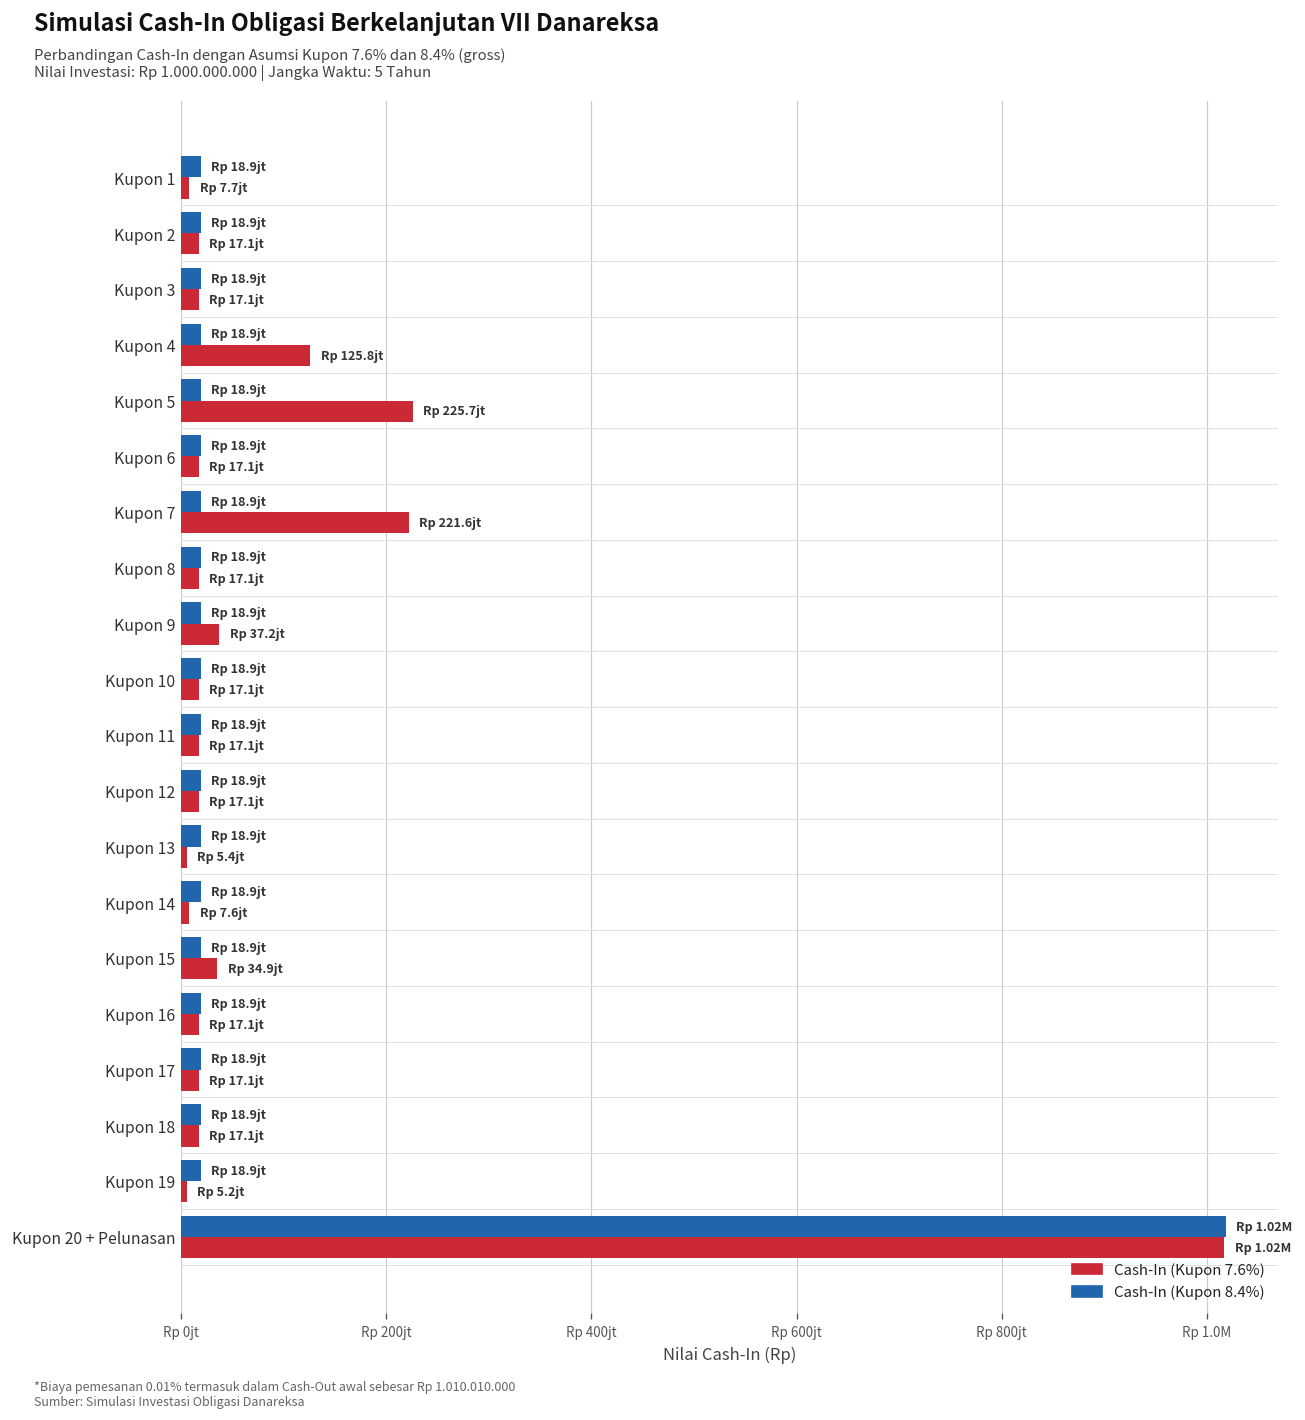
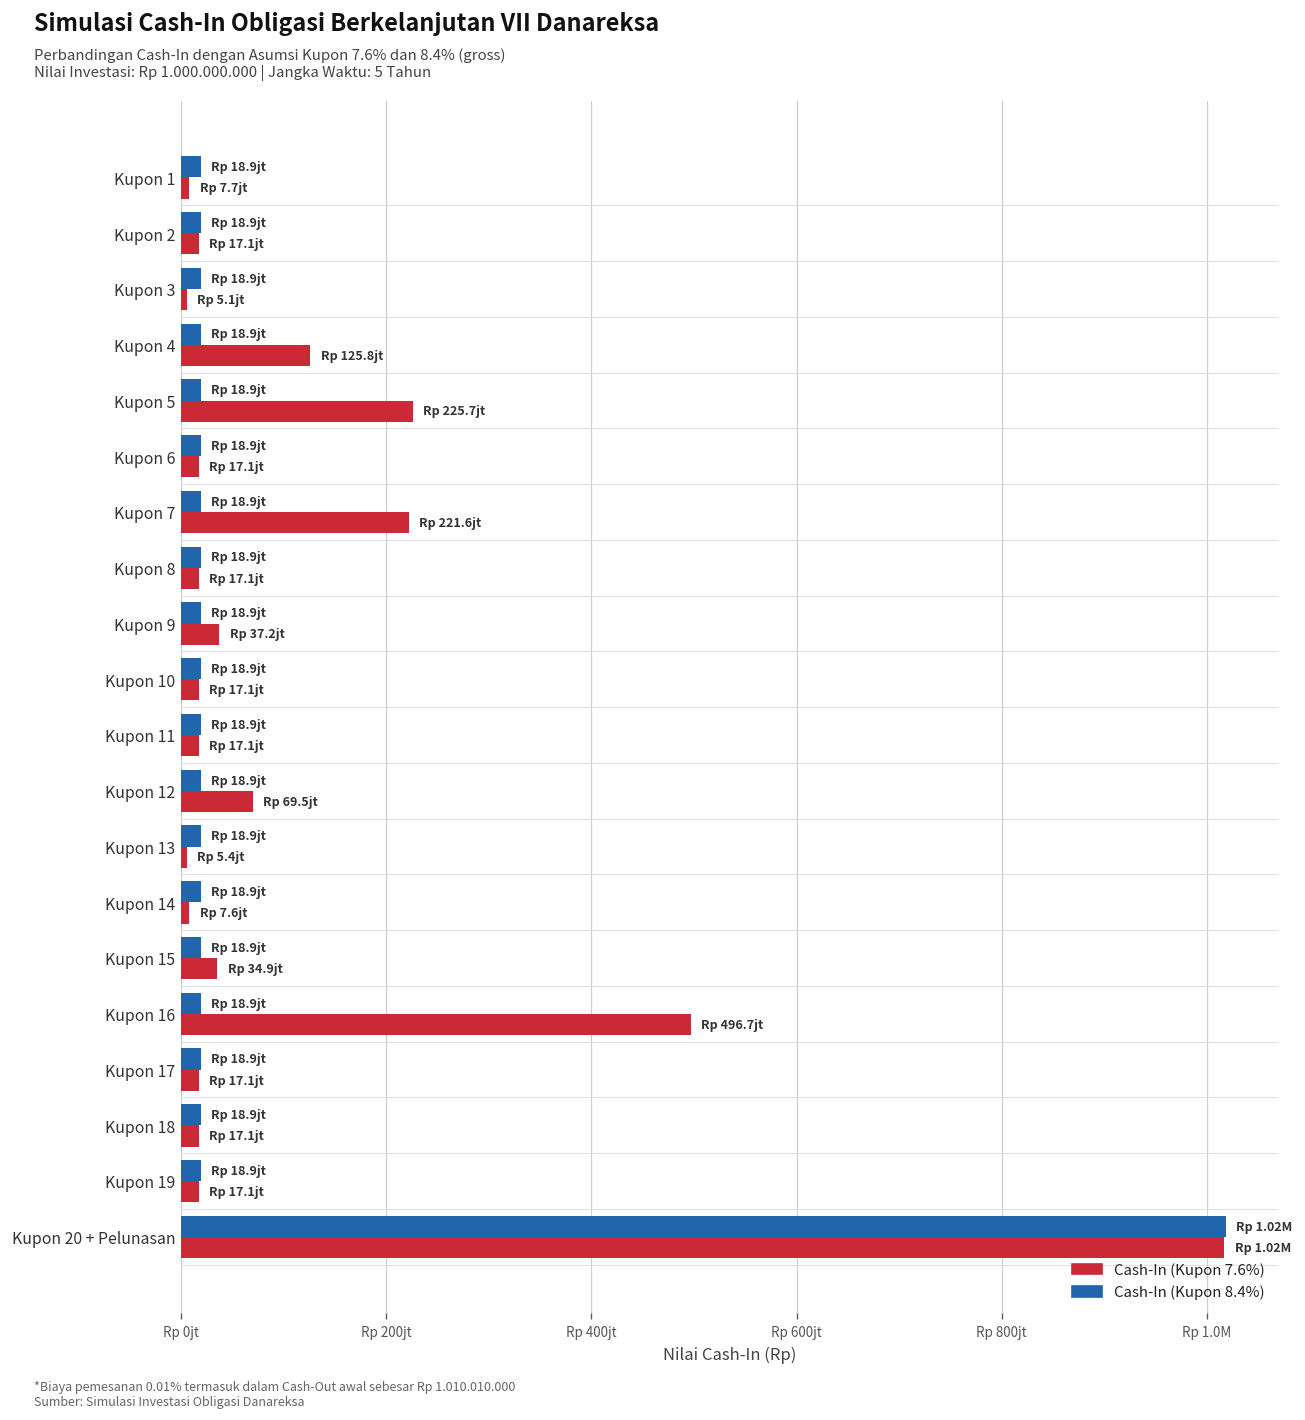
  {
    "Cash-In (Kupon 7.6%)": {
-     "Kupon 3": "17.1",
-     "Kupon 12": "17.1",
-     "Kupon 16": "17.1",
-     "Kupon 19": "5.2",
+     "Kupon 3": "5.1",
+     "Kupon 12": "69.5",
+     "Kupon 16": "496.7",
+     "Kupon 19": "17.1",
      "Kupon 20 + Pelunasan": "1.02M"
    },
    "Cash-In (Kupon 8.4%)": {
      "Kupon 20 + Pelunasan": "1.02M"
    }
  }
